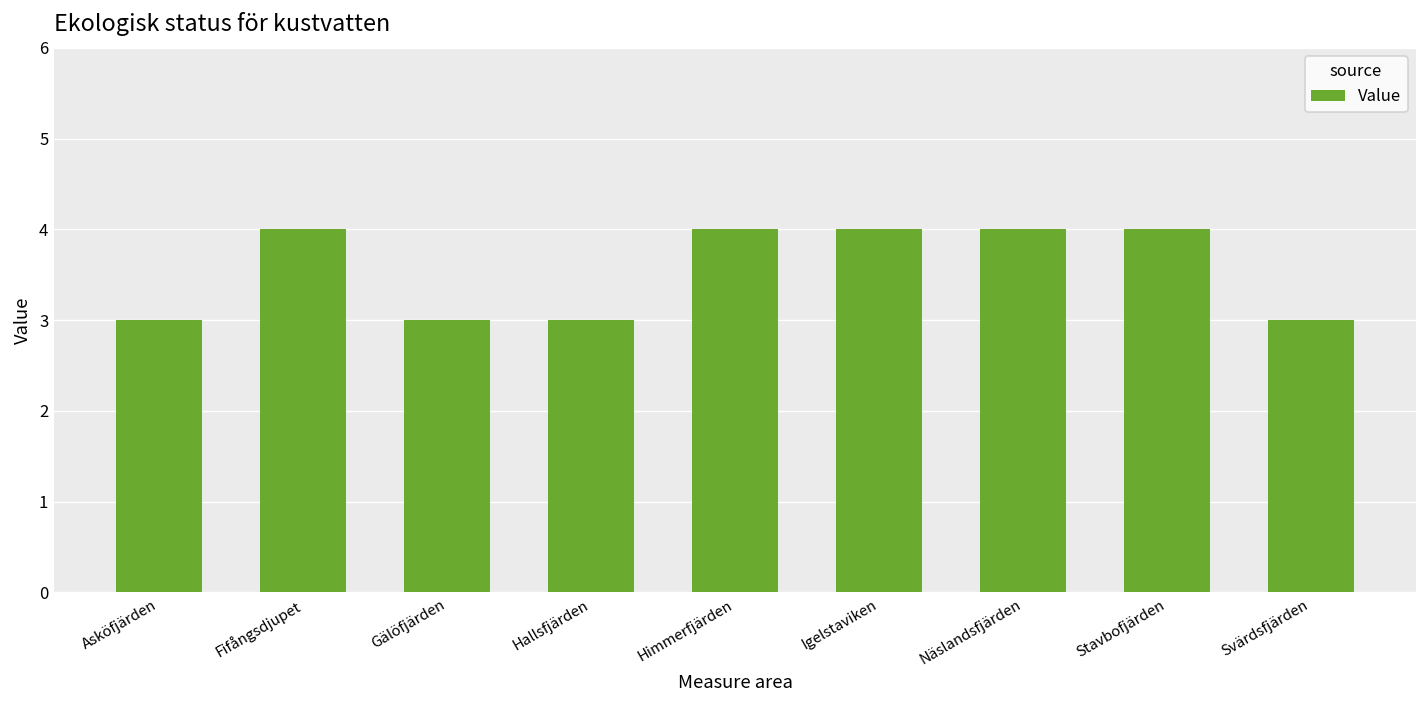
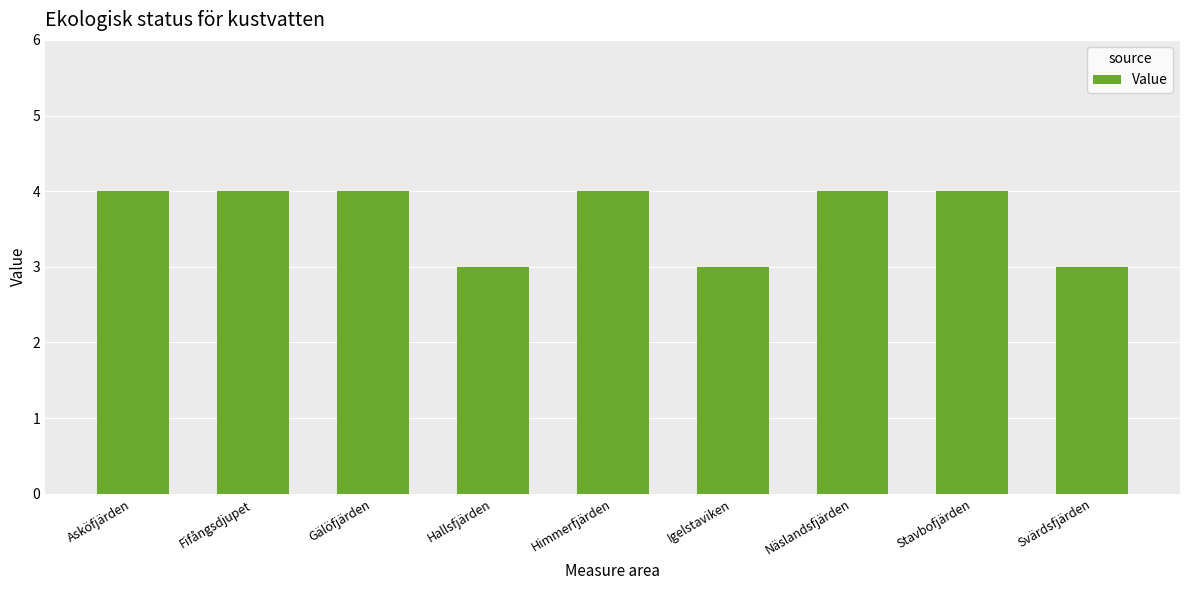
  {
-   "Asköfjärden": 3,
+   "Asköfjärden": 4,
    "Fifångsdjupet": 4,
-   "Gälöfjärden": 3,
+   "Gälöfjärden": 4,
    "Hallsfjärden": 3,
    "Himmerfjärden": 4,
-   "Igelstaviken": 4,
+   "Igelstaviken": 3,
    "Näslandsfjärden": 4,
    "Stavbofjärden": 4,
    "Svärdsfjärden": 3
  }
